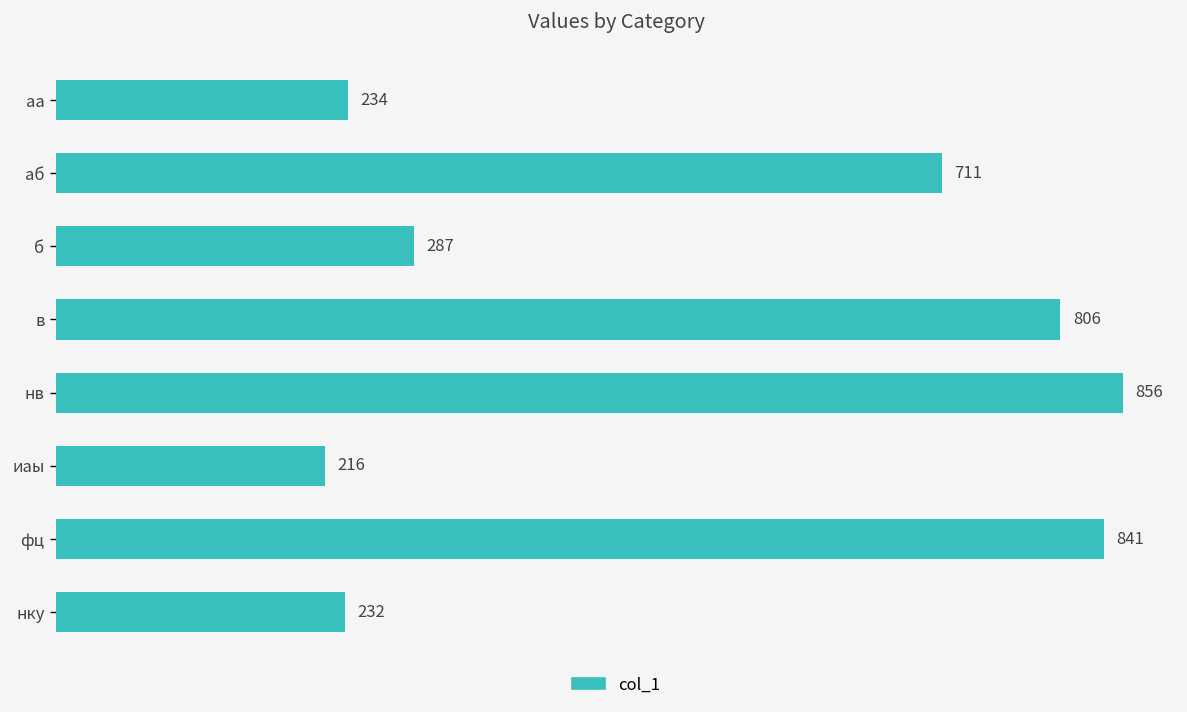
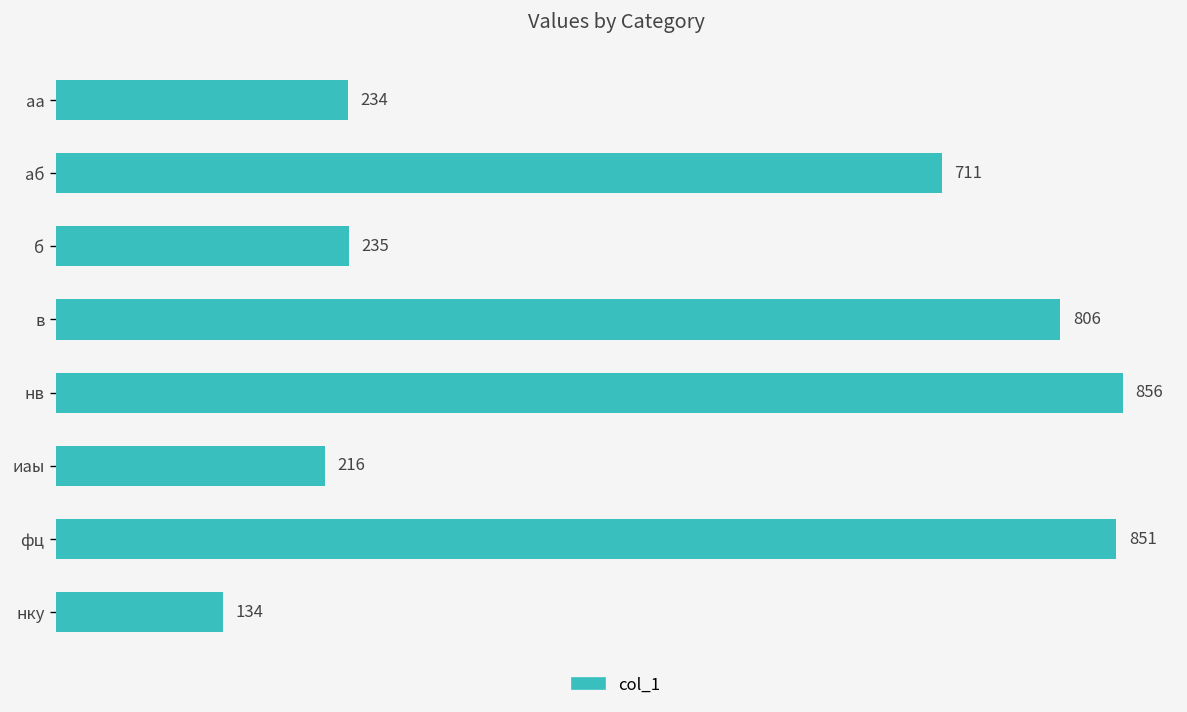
  {
    "аа": 234,
    "аб": 711,
-   "б": 287,
+   "б": 235,
    "в": 806,
    "нв": 856,
    "иаы": 216,
-   "фц": 841,
-   "нку": 232
+   "фц": 851,
+   "нку": 134
  }
